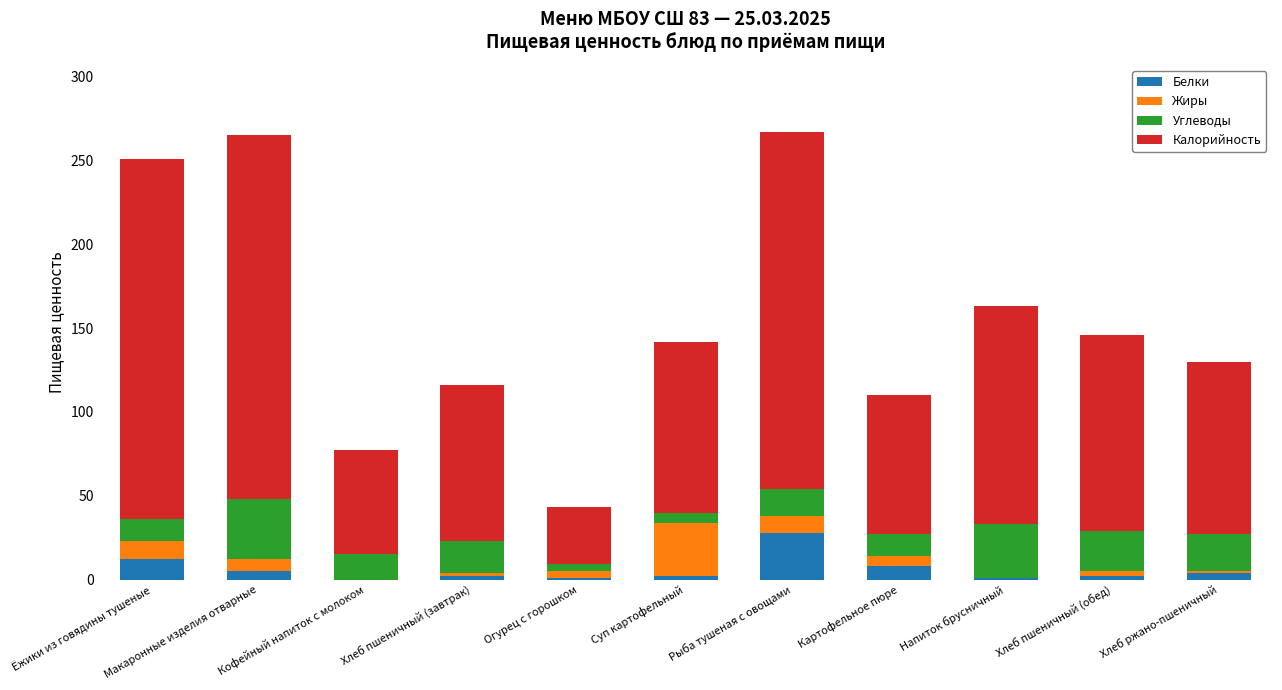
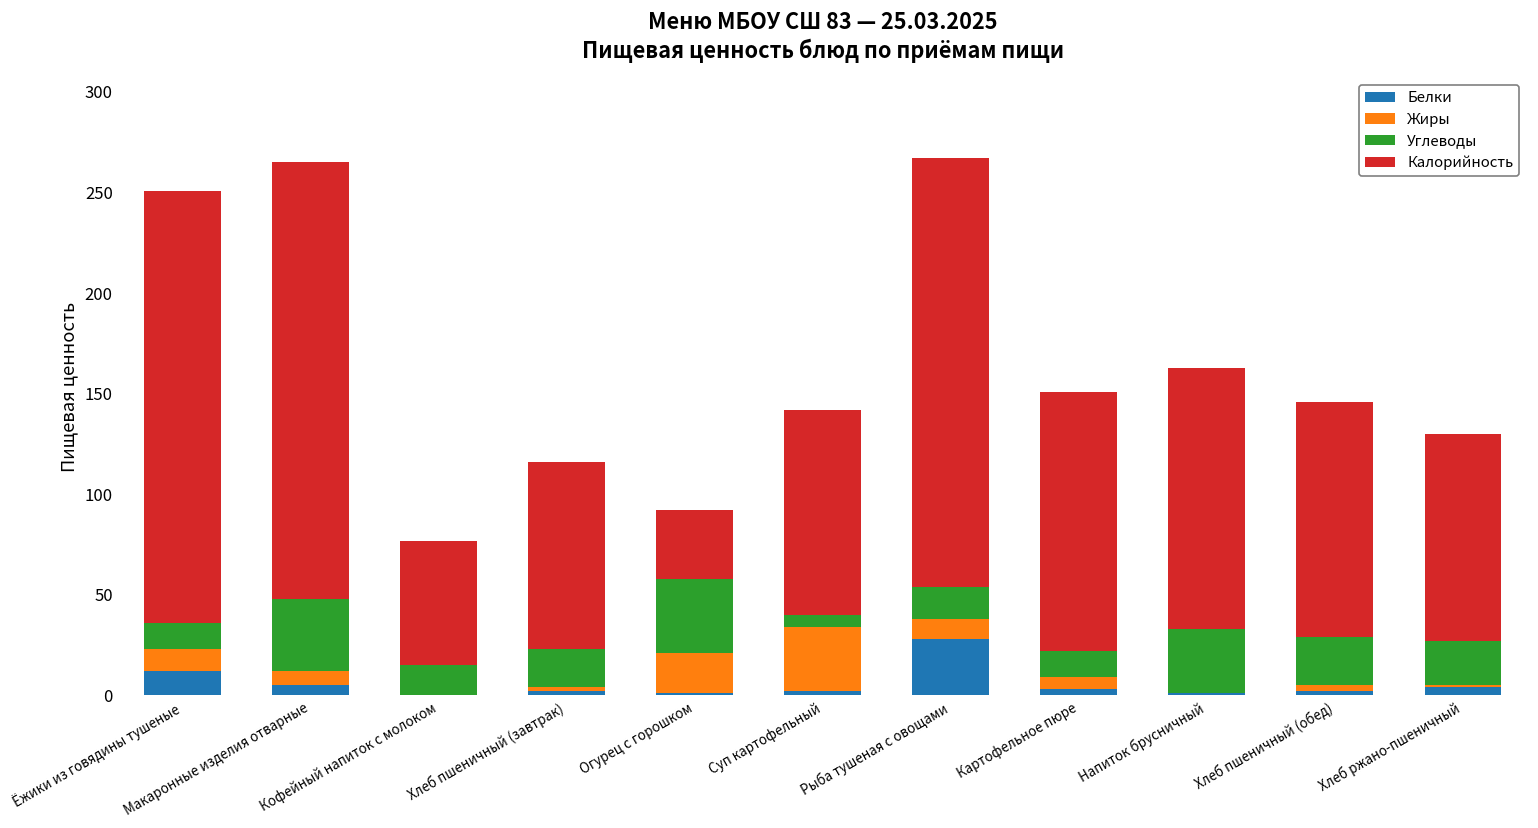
  {
    "Белки": {
      "Ёжики из говядины тушеные": 12,
      "Макаронные изделия отварные": 5,
      "Кофейный напиток с молоком": 0,
      "Хлеб пшеничный (завтрак)": 2,
      "Суп картофельный": 2,
      "Рыба тушеная с овощами": 28,
-     "Картофельное пюре": 8,
+     "Картофельное пюре": 3,
      "Хлеб пшеничный (обед)": 2,
      "Хлеб ржано-пшеничный": 4
    },
    "Жиры": {
      "Ёжики из говядины тушеные": 11,
      "Макаронные изделия отварные": 7,
      "Кофейный напиток с молоком": 0,
      "Хлеб пшеничный (завтрак)": 2,
-     "Огурец с горошком": 4,
+     "Огурец с горошком": 20,
      "Суп картофельный": 32,
      "Рыба тушеная с овощами": 10,
      "Картофельное пюре": 6,
      "Напиток брусничный": 0,
      "Хлеб пшеничный (обед)": 3
    },
    "Углеводы": {
      "Ёжики из говядины тушеные": 13,
      "Макаронные изделия отварные": 36,
      "Кофейный напиток с молоком": 15,
      "Хлеб пшеничный (завтрак)": 19,
-     "Огурец с горошком": 4,
+     "Огурец с горошком": 37,
      "Суп картофельный": 6,
      "Рыба тушеная с овощами": 16,
      "Картофельное пюре": 13,
      "Напиток брусничный": 32,
      "Хлеб пшеничный (обед)": 24,
      "Хлеб ржано-пшеничный": 22
    },
    "Калорийность": {
      "Ёжики из говядины тушеные": 215,
      "Макаронные изделия отварные": 217,
      "Кофейный напиток с молоком": 62,
      "Хлеб пшеничный (завтрак)": 93,
      "Огурец с горошком": 34,
      "Суп картофельный": 102,
      "Рыба тушеная с овощами": 213,
-     "Картофельное пюре": 83,
+     "Картофельное пюре": 129,
      "Напиток брусничный": 130,
      "Хлеб пшеничный (обед)": 117,
      "Хлеб ржано-пшеничный": 103
    }
  }
